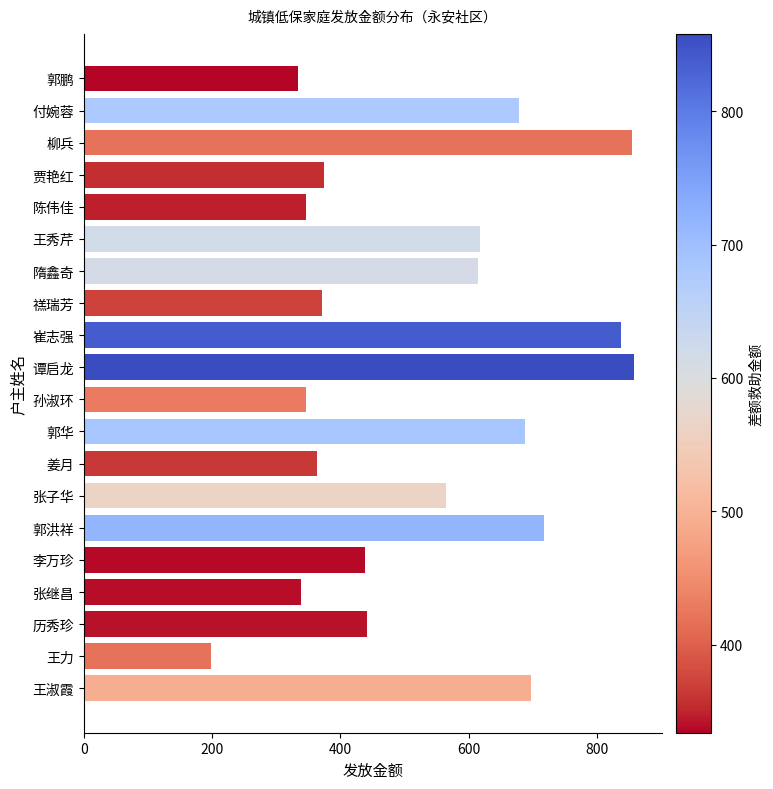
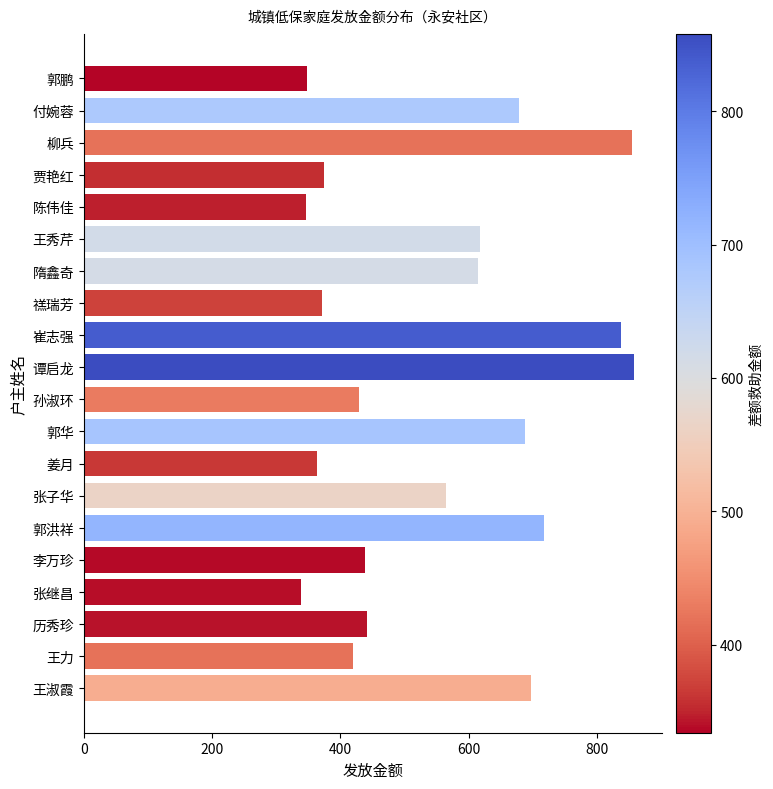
  {
-   "郭鹏": 330,
+   "郭鹏": 350,
    "付婉蓉": 680,
    "柳兵": 850,
    "贾艳红": 380,
    "陈伟佳": 350,
    "王秀芹": 620,
    "隋鑫奇": 610,
    "禚瑞芳": 370,
    "崔志强": 840,
    "谭启龙": 860,
-   "孙淑环": 350,
+   "孙淑环": 430,
    "郭华": 690,
    "姜月": 360,
    "张子华": 560,
    "郭洪祥": 720,
    "李万珍": 440,
    "张继昌": 340,
    "历秀珍": 440,
-   "王力": 200,
+   "王力": 420,
    "王淑霞": 700
  }
